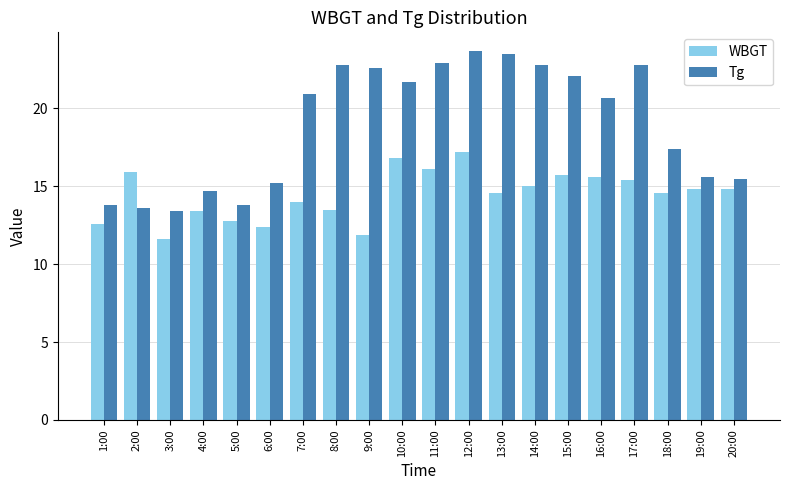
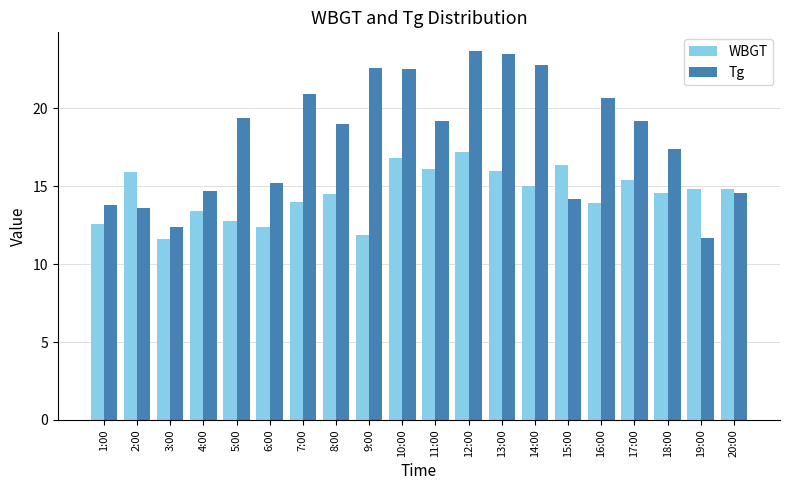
  {
    "WBGT": {
      "1:00": 12.6,
      "2:00": 15.9,
      "3:00": 11.6,
      "4:00": 13.4,
      "5:00": 12.8,
      "6:00": 12.4,
      "7:00": 14.0,
-     "8:00": 13.5,
+     "8:00": 14.5,
      "9:00": 11.9,
      "10:00": 16.8,
      "11:00": 16.1,
      "12:00": 17.2,
-     "13:00": 14.6,
+     "13:00": 16.0,
      "14:00": 15.0,
-     "15:00": 15.7,
-     "16:00": 15.6,
+     "15:00": 16.4,
+     "16:00": 13.9,
      "17:00": 15.4,
      "18:00": 14.6,
      "19:00": 14.8,
      "20:00": 14.8
    },
    "Tg": {
      "1:00": 13.8,
      "2:00": 13.6,
-     "3:00": 13.4,
+     "3:00": 12.4,
      "4:00": 14.7,
-     "5:00": 13.8,
+     "5:00": 19.4,
      "6:00": 15.2,
      "7:00": 20.9,
-     "8:00": 22.8,
+     "8:00": 19.0,
      "9:00": 22.6,
-     "10:00": 21.7,
-     "11:00": 22.9,
+     "10:00": 22.5,
+     "11:00": 19.2,
      "12:00": 23.7,
      "13:00": 23.5,
      "14:00": 22.8,
-     "15:00": 22.1,
+     "15:00": 14.2,
      "16:00": 20.7,
-     "17:00": 22.8,
+     "17:00": 19.2,
      "18:00": 17.4,
-     "19:00": 15.6,
-     "20:00": 15.5
+     "19:00": 11.7,
+     "20:00": 14.6
    }
  }
